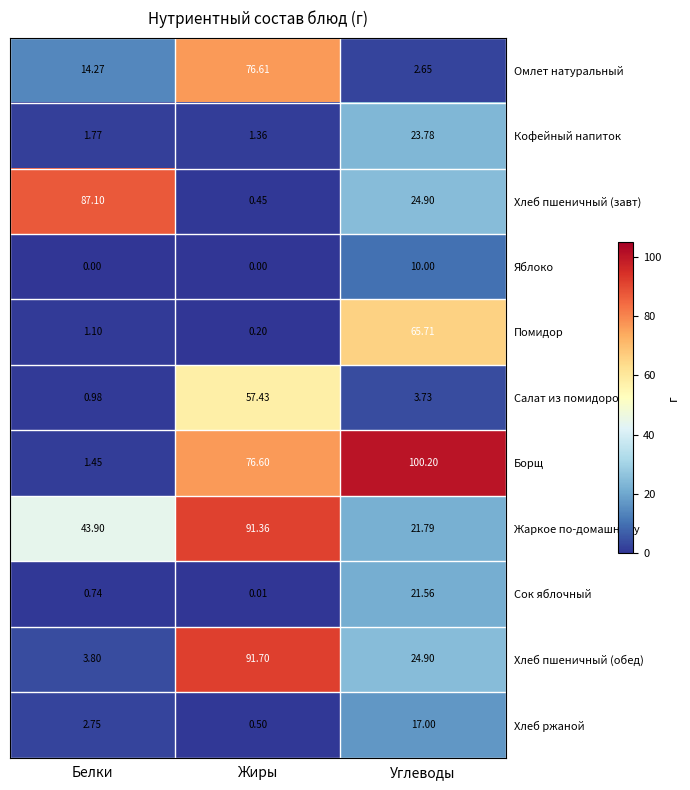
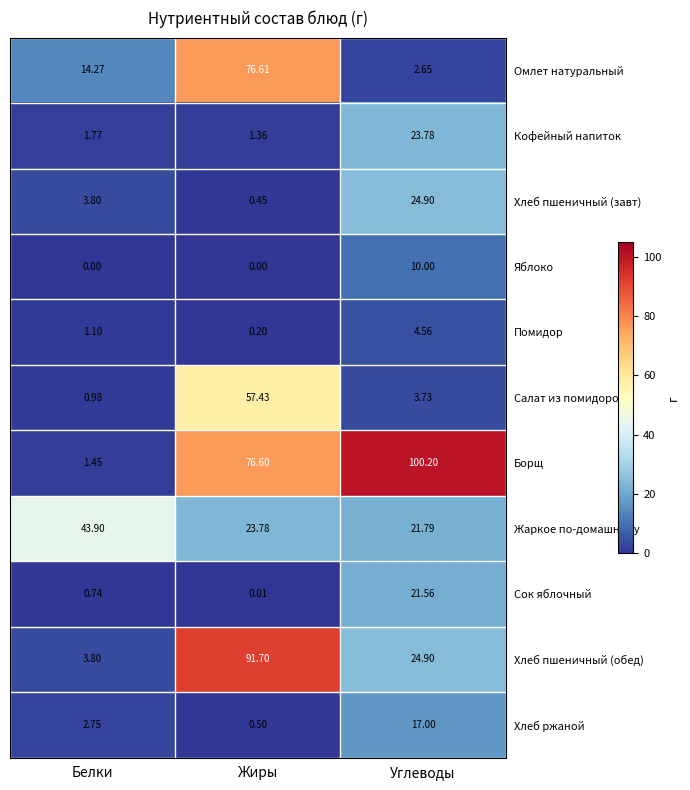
  {
    "Омлет натуральный": {
      "Белки": 14.27,
      "Жиры": 76.61,
      "Углеводы": 2.65
    },
    "Кофейный напиток": {
      "Белки": 1.77,
      "Жиры": 1.36,
      "Углеводы": 23.78
    },
    "Хлеб пшеничный (завт)": {
-     "Белки": 87.10,
+     "Белки": 3.80,
      "Жиры": 0.45,
      "Углеводы": 24.90
    },
    "Яблоко": {
      "Белки": 0.00,
      "Жиры": 0.00,
      "Углеводы": 10.00
    },
    "Помидор": {
      "Белки": 1.10,
      "Жиры": 0.20,
-     "Углеводы": 65.71
+     "Углеводы": 4.56
    },
    "Салат из помидоров": {
      "Белки": 0.98,
      "Жиры": 57.43,
      "Углеводы": 3.73
    },
    "Борщ": {
      "Белки": 1.45,
      "Жиры": 76.60,
      "Углеводы": 100.20
    },
    "Жаркое по-домашнему": {
      "Белки": 43.90,
-     "Жиры": 91.36,
+     "Жиры": 23.78,
      "Углеводы": 21.79
    },
    "Сок яблочный": {
      "Белки": 0.74,
      "Жиры": 0.01,
      "Углеводы": 21.56
    },
    "Хлеб пшеничный (обед)": {
      "Белки": 3.80,
      "Жиры": 91.70,
      "Углеводы": 24.90
    },
    "Хлеб ржаной": {
      "Белки": 2.75,
      "Жиры": 0.50,
      "Углеводы": 17.00
    }
  }
